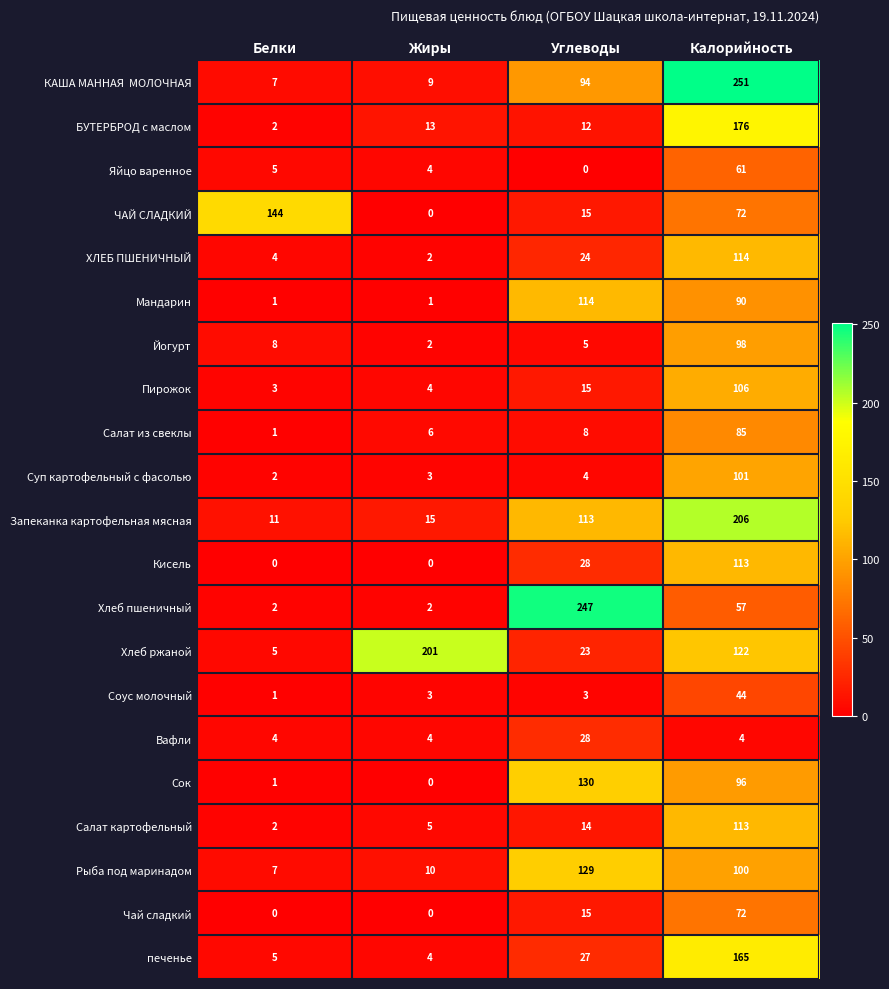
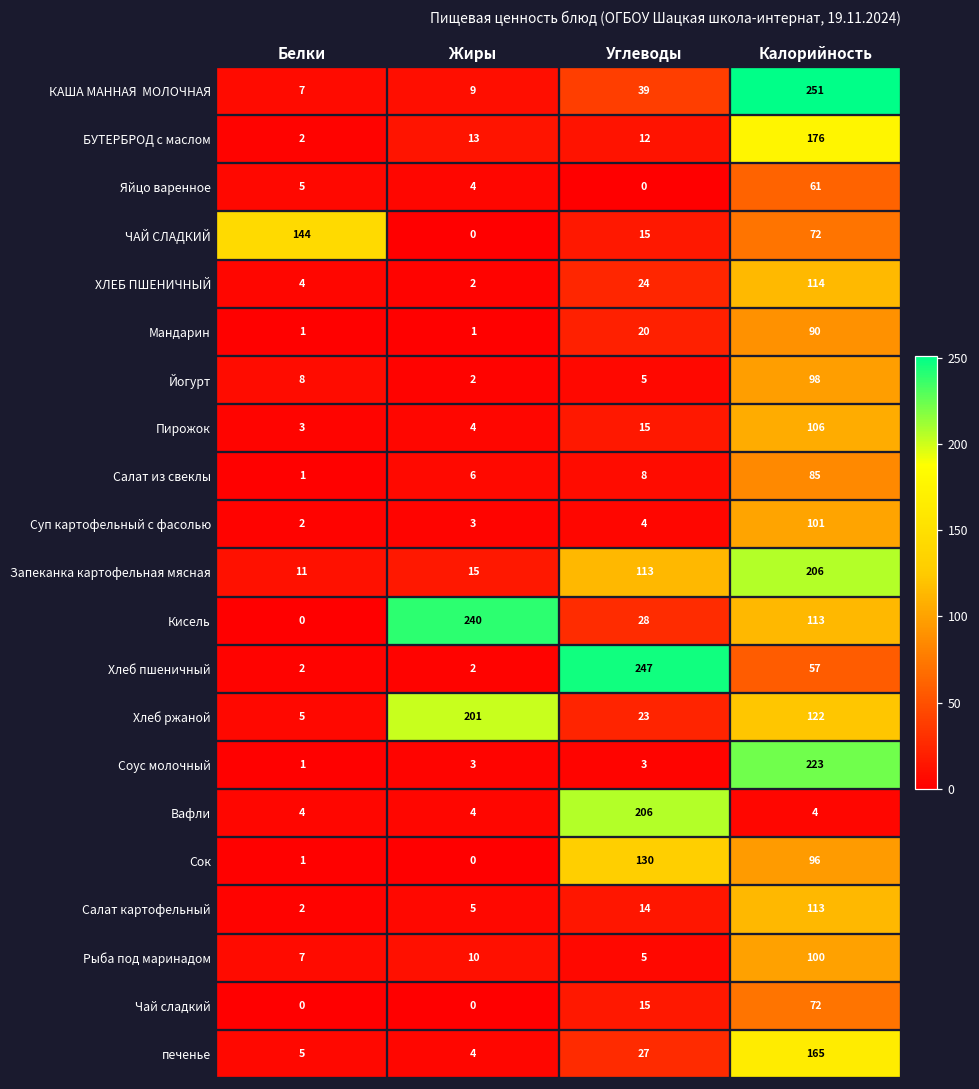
  {
    "КАША МАННАЯ МОЛОЧНАЯ": {
      "Белки": 7,
      "Жиры": 9,
-     "Углеводы": 94,
+     "Углеводы": 39,
      "Калорийность": 251
    },
    "БУТЕРБРОД с маслом": {
      "Белки": 2,
      "Жиры": 13,
      "Углеводы": 12,
      "Калорийность": 176
    },
    "Яйцо варенное": {
      "Белки": 5,
      "Жиры": 4,
      "Углеводы": 0,
      "Калорийность": 61
    },
    "ЧАЙ СЛАДКИЙ": {
      "Белки": 144,
      "Жиры": 0,
      "Углеводы": 15,
      "Калорийность": 72
    },
    "ХЛЕБ ПШЕНИЧНЫЙ": {
      "Белки": 4,
      "Жиры": 2,
      "Углеводы": 24,
      "Калорийность": 114
    },
    "Мандарин": {
      "Белки": 1,
      "Жиры": 1,
-     "Углеводы": 114,
+     "Углеводы": 20,
      "Калорийность": 90
    },
    "Йогурт": {
      "Белки": 8,
      "Жиры": 2,
      "Углеводы": 5,
      "Калорийность": 98
    },
    "Пирожок": {
      "Белки": 3,
      "Жиры": 4,
      "Углеводы": 15,
      "Калорийность": 106
    },
    "Салат из свеклы": {
      "Белки": 1,
      "Жиры": 6,
      "Углеводы": 8,
      "Калорийность": 85
    },
    "Суп картофельный с фасолью": {
      "Белки": 2,
      "Жиры": 3,
      "Углеводы": 4,
      "Калорийность": 101
    },
    "Запеканка картофельная мясная": {
      "Белки": 11,
      "Жиры": 15,
      "Углеводы": 113,
      "Калорийность": 206
    },
    "Кисель": {
      "Белки": 0,
-     "Жиры": 0,
+     "Жиры": 240,
      "Углеводы": 28,
      "Калорийность": 113
    },
    "Хлеб пшеничный": {
      "Белки": 2,
      "Жиры": 2,
      "Углеводы": 247,
      "Калорийность": 57
    },
    "Хлеб ржаной": {
      "Белки": 5,
      "Жиры": 201,
      "Углеводы": 23,
      "Калорийность": 122
    },
    "Соус молочный": {
      "Белки": 1,
      "Жиры": 3,
      "Углеводы": 3,
-     "Калорийность": 44
+     "Калорийность": 223
    },
    "Вафли": {
      "Белки": 4,
      "Жиры": 4,
-     "Углеводы": 28,
+     "Углеводы": 206,
      "Калорийность": 4
    },
    "Сок": {
      "Белки": 1,
      "Жиры": 0,
      "Углеводы": 130,
      "Калорийность": 96
    },
    "Салат картофельный": {
      "Белки": 2,
      "Жиры": 5,
      "Углеводы": 14,
      "Калорийность": 113
    },
    "Рыба под маринадом": {
      "Белки": 7,
      "Жиры": 10,
-     "Углеводы": 129,
+     "Углеводы": 5,
      "Калорийность": 100
    },
    "Чай сладкий": {
      "Белки": 0,
      "Жиры": 0,
      "Углеводы": 15,
      "Калорийность": 72
    },
    "печенье": {
      "Белки": 5,
      "Жиры": 4,
      "Углеводы": 27,
      "Калорийность": 165
    }
  }
